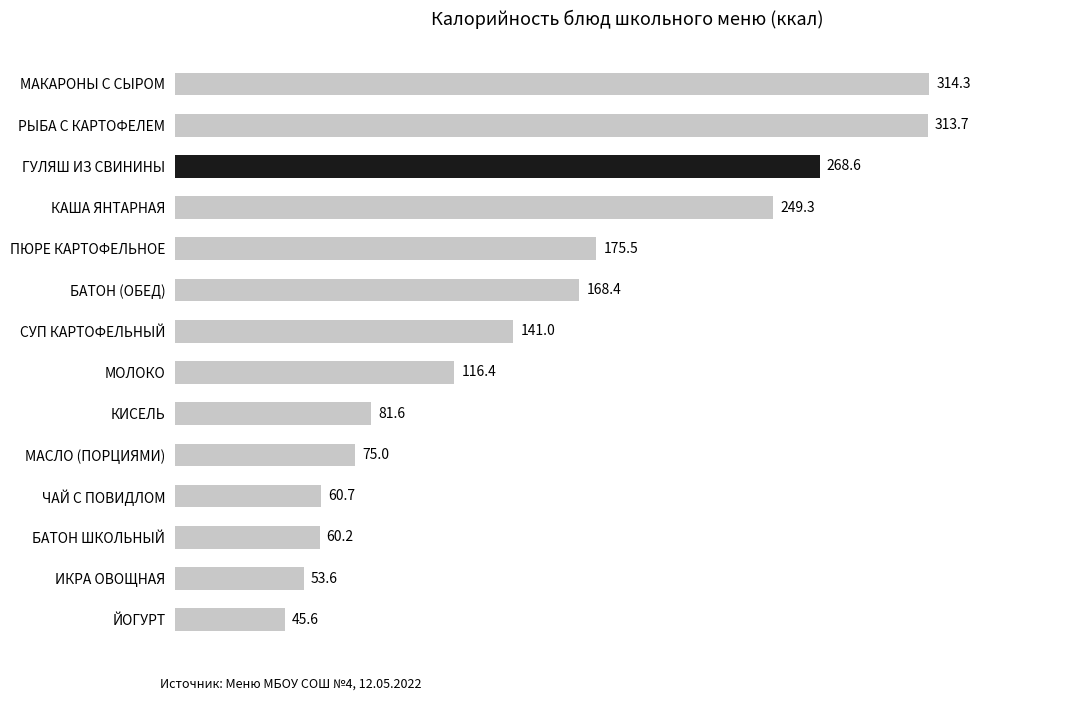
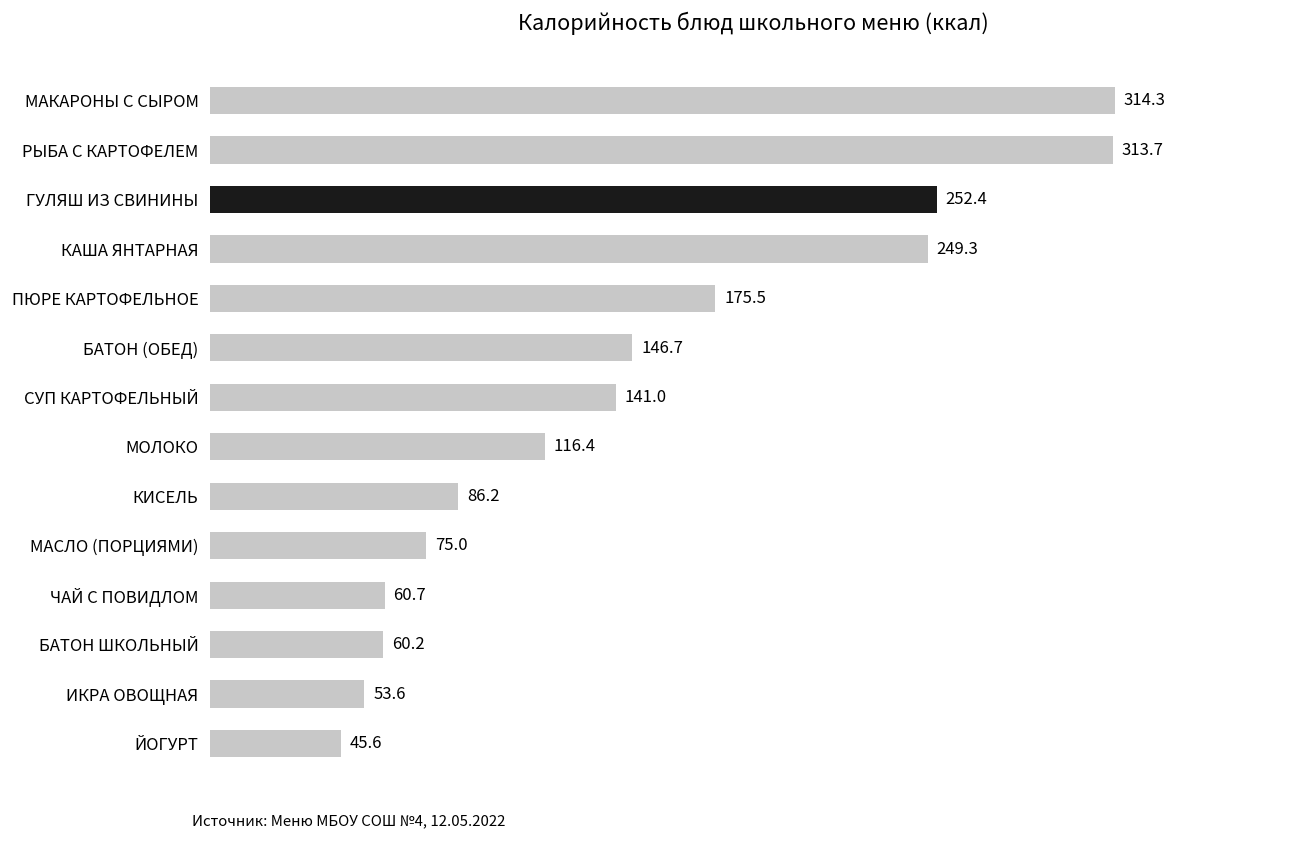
  {
    "МАКАРОНЫ С СЫРОМ": 314.3,
    "РЫБА С КАРТОФЕЛЕМ": 313.7,
-   "ГУЛЯШ ИЗ СВИНИНЫ": 268.6,
+   "ГУЛЯШ ИЗ СВИНИНЫ": 252.4,
    "КАША ЯНТАРНАЯ": 249.3,
    "ПЮРЕ КАРТОФЕЛЬНОЕ": 175.5,
-   "БАТОН (ОБЕД)": 168.4,
+   "БАТОН (ОБЕД)": 146.7,
    "СУП КАРТОФЕЛЬНЫЙ": 141.0,
    "МОЛОКО": 116.4,
-   "КИСЕЛЬ": 81.6,
+   "КИСЕЛЬ": 86.2,
    "МАСЛО (ПОРЦИЯМИ)": 75.0,
    "ЧАЙ С ПОВИДЛОМ": 60.7,
    "БАТОН ШКОЛЬНЫЙ": 60.2,
    "ИКРА ОВОЩНАЯ": 53.6,
    "ЙОГУРТ": 45.6
  }
